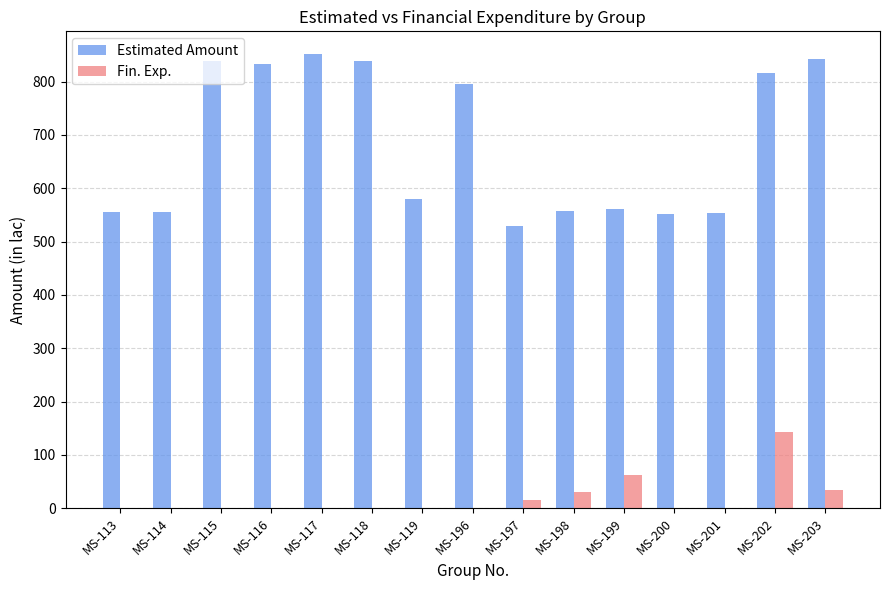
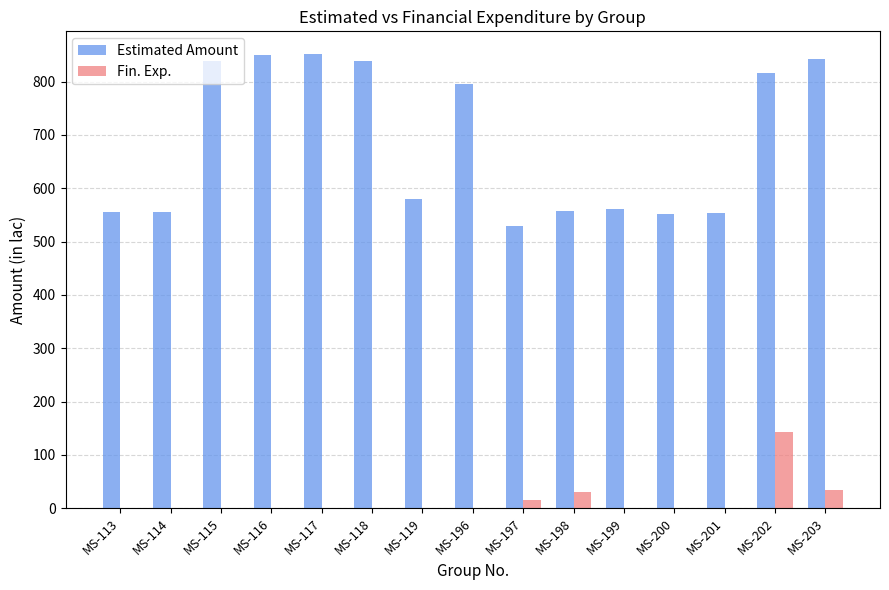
  {
    "Estimated Amount": {
      "MS-113": 560,
      "MS-114": 560,
-     "MS-116": 830,
+     "MS-116": 850,
      "MS-117": 850,
      "MS-118": 840,
      "MS-119": 580,
      "MS-196": 800,
      "MS-197": 530,
      "MS-198": 560,
      "MS-199": 560,
      "MS-200": 550,
      "MS-201": 550,
      "MS-202": 820,
      "MS-203": 840
    },
    "Fin. Exp.": {
      "MS-113": 0,
      "MS-114": 0,
      "MS-115": 0,
      "MS-116": 0,
      "MS-117": 0,
      "MS-118": 0,
      "MS-119": 0,
      "MS-196": 0,
      "MS-197": 20,
      "MS-198": 30,
-     "MS-199": 60,
+     "MS-199": 0,
      "MS-200": 0,
      "MS-201": 0,
      "MS-202": 140,
      "MS-203": 30
    }
  }
